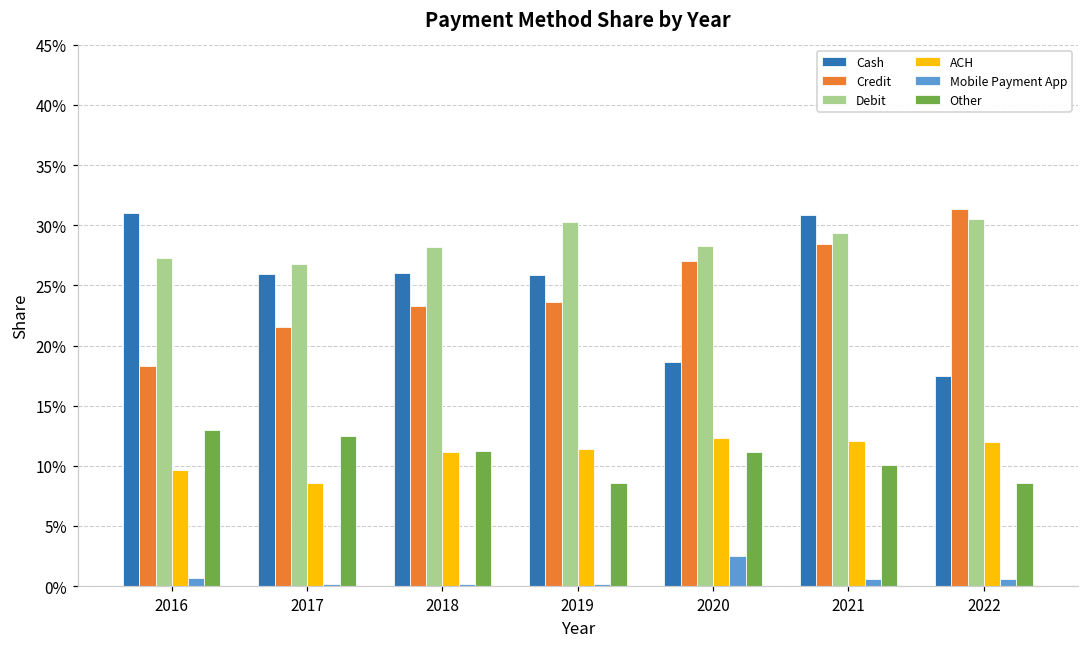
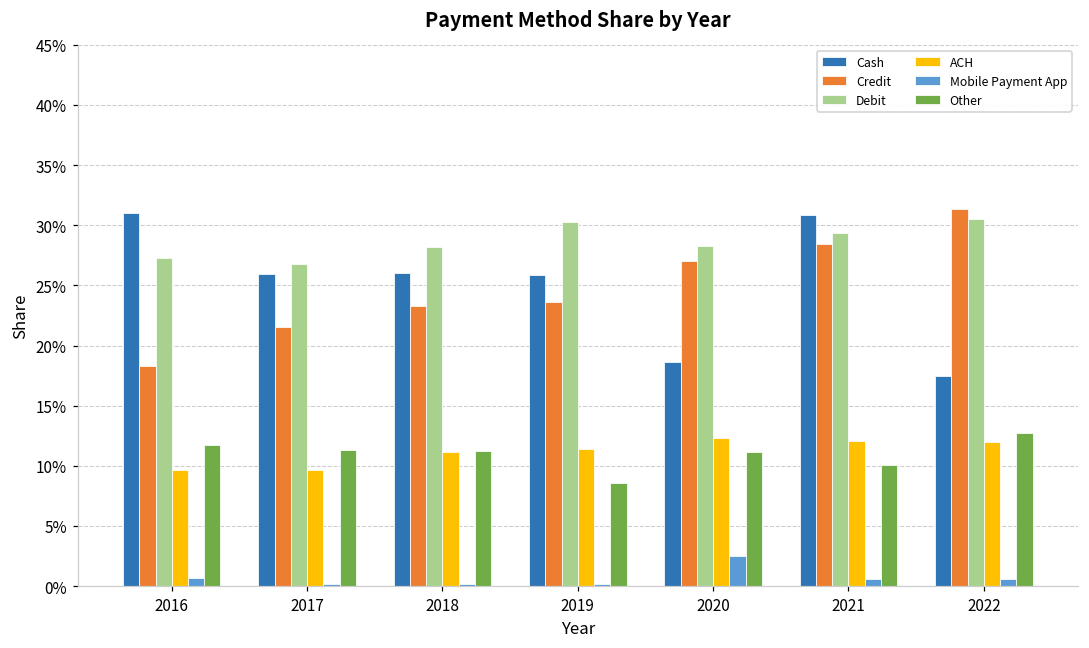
  {
    "Cash": {
      "2016": "31.1%",
      "2017": "25.9%",
      "2018": "26.0%",
      "2019": "25.9%",
      "2020": "18.7%",
      "2021": "30.8%",
      "2022": "17.5%"
    },
    "Credit": {
      "2016": "18.3%",
      "2017": "21.6%",
      "2018": "23.3%",
      "2019": "23.6%",
      "2020": "27.0%",
      "2021": "28.4%",
      "2022": "31.4%"
    },
    "Debit": {
      "2016": "27.3%",
      "2017": "26.7%",
      "2018": "28.2%",
      "2019": "30.3%",
      "2020": "28.3%",
      "2021": "29.4%",
      "2022": "30.5%"
    },
    "ACH": {
      "2016": "9.7%",
-     "2017": "8.6%",
+     "2017": "9.6%",
      "2018": "11.1%",
      "2019": "11.4%",
      "2020": "12.3%",
      "2021": "12.1%",
      "2022": "11.9%"
    },
    "Mobile Payment App": {
      "2016": "0.7%",
      "2020": "2.5%",
      "2021": "0.6%",
      "2022": "0.6%"
    },
    "Other": {
-     "2016": "13.0%",
-     "2017": "12.5%",
+     "2016": "11.7%",
+     "2017": "11.3%",
      "2018": "11.2%",
      "2019": "8.6%",
      "2020": "11.2%",
      "2021": "10.1%",
-     "2022": "8.5%"
+     "2022": "12.7%"
    }
  }
